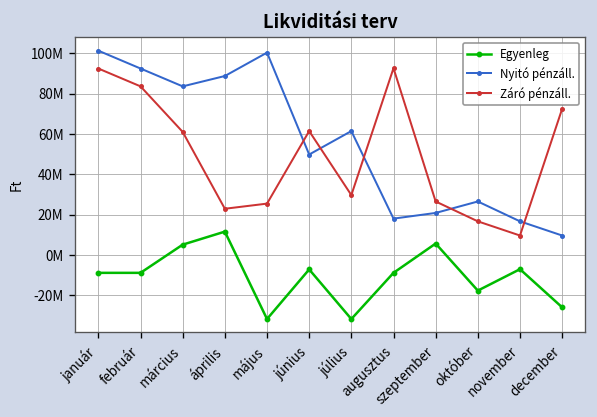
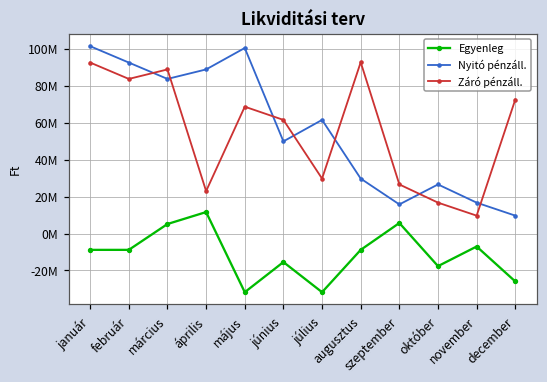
  {
    "Egyenleg": {
      "január": -9000000,
      "február": -9000000,
      "március": 5000000,
      "április": 12000000,
      "május": -32000000,
-     "június": -7000000,
+     "június": -15000000,
      "július": -32000000,
      "augusztus": -9000000,
      "szeptember": 6000000,
      "október": -18000000,
      "november": -7000000,
      "december": -26000000
    },
    "Nyitó pénzáll.": {
      "január": 101000000,
      "február": 92000000,
      "március": 84000000,
      "április": 89000000,
      "május": 100000000,
      "június": 50000000,
      "július": 61000000,
-     "augusztus": 18000000,
-     "szeptember": 21000000,
+     "augusztus": 30000000,
+     "szeptember": 16000000,
      "október": 27000000,
      "november": 17000000,
      "december": 10000000
    },
    "Záró pénzáll.": {
      "január": 92000000,
      "február": 84000000,
-     "március": 61000000,
+     "március": 89000000,
      "április": 23000000,
-     "május": 25000000,
+     "május": 69000000,
      "június": 61000000,
      "július": 30000000,
      "augusztus": 93000000,
      "szeptember": 27000000,
      "október": 17000000,
      "november": 10000000,
      "december": 72000000
    }
  }
